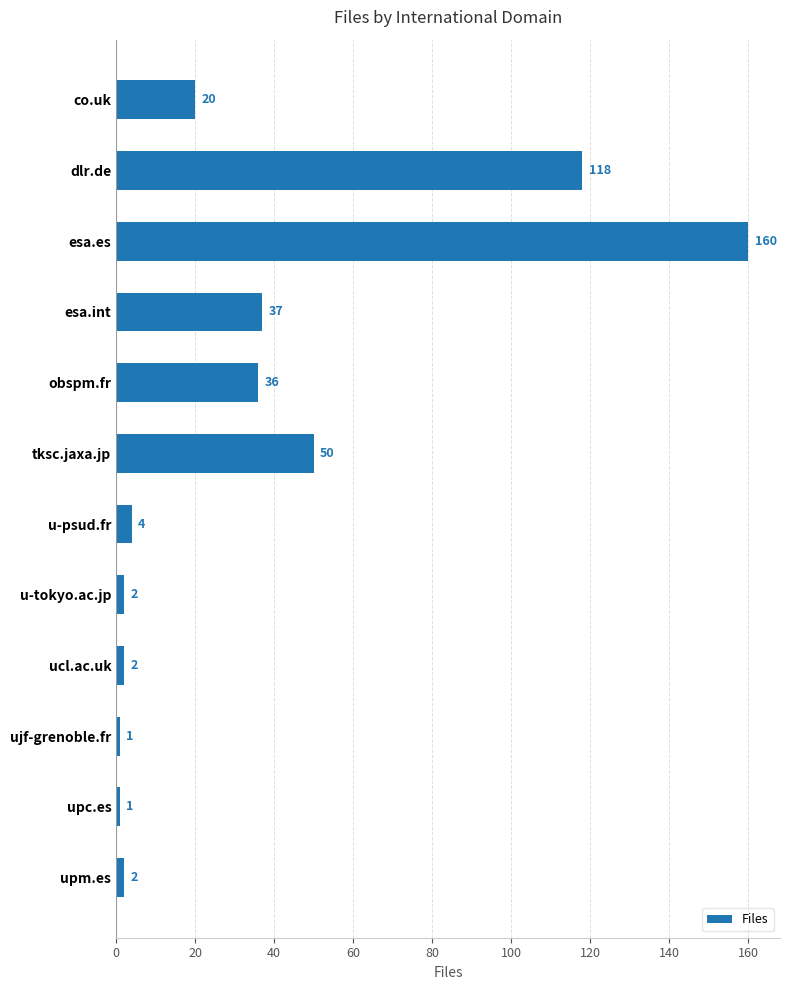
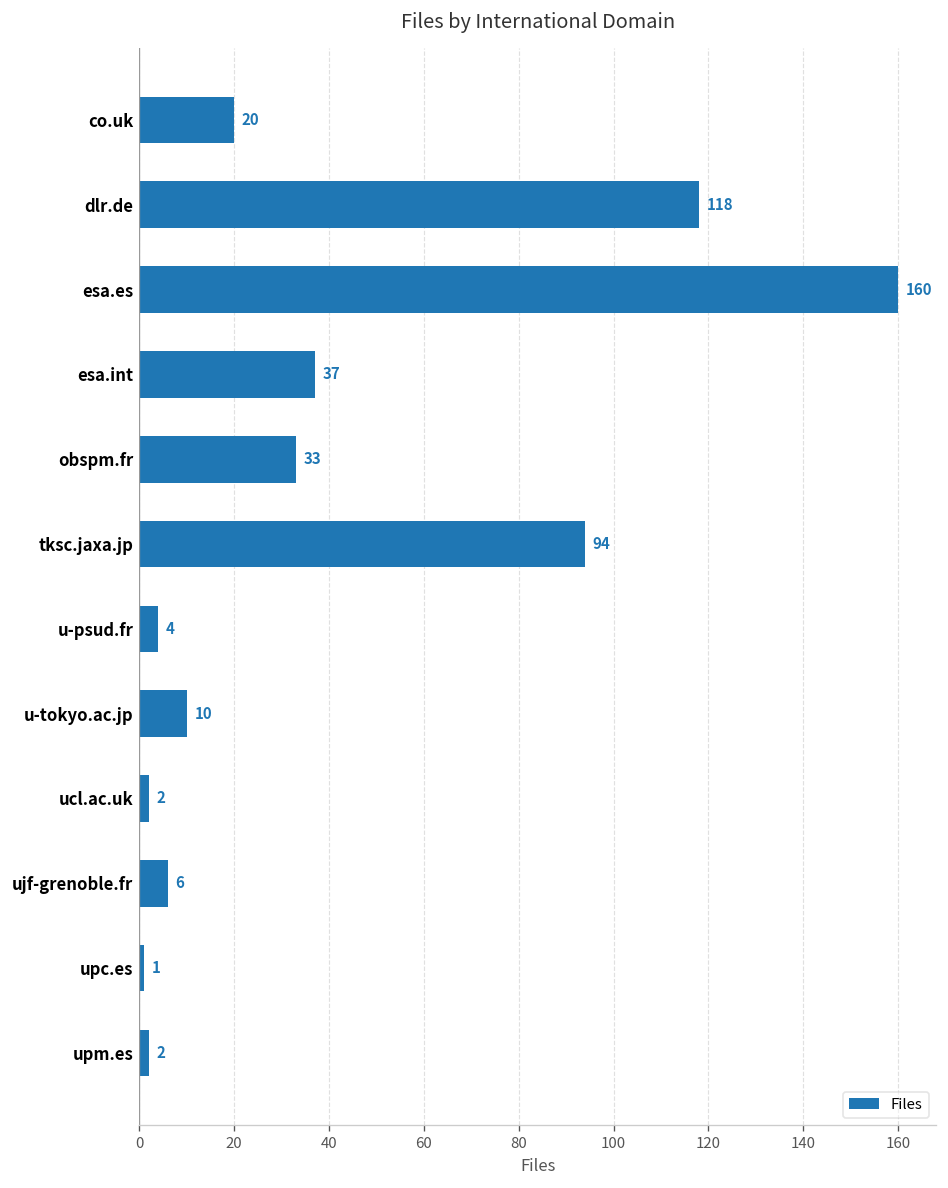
  {
    "co.uk": 20,
    "dlr.de": 118,
    "esa.es": 160,
    "esa.int": 37,
-   "obspm.fr": 36,
-   "tksc.jaxa.jp": 50,
+   "obspm.fr": 33,
+   "tksc.jaxa.jp": 94,
    "u-psud.fr": 4,
-   "u-tokyo.ac.jp": 2,
+   "u-tokyo.ac.jp": 10,
    "ucl.ac.uk": 2,
-   "ujf-grenoble.fr": 1,
+   "ujf-grenoble.fr": 6,
    "upc.es": 1,
    "upm.es": 2
  }
